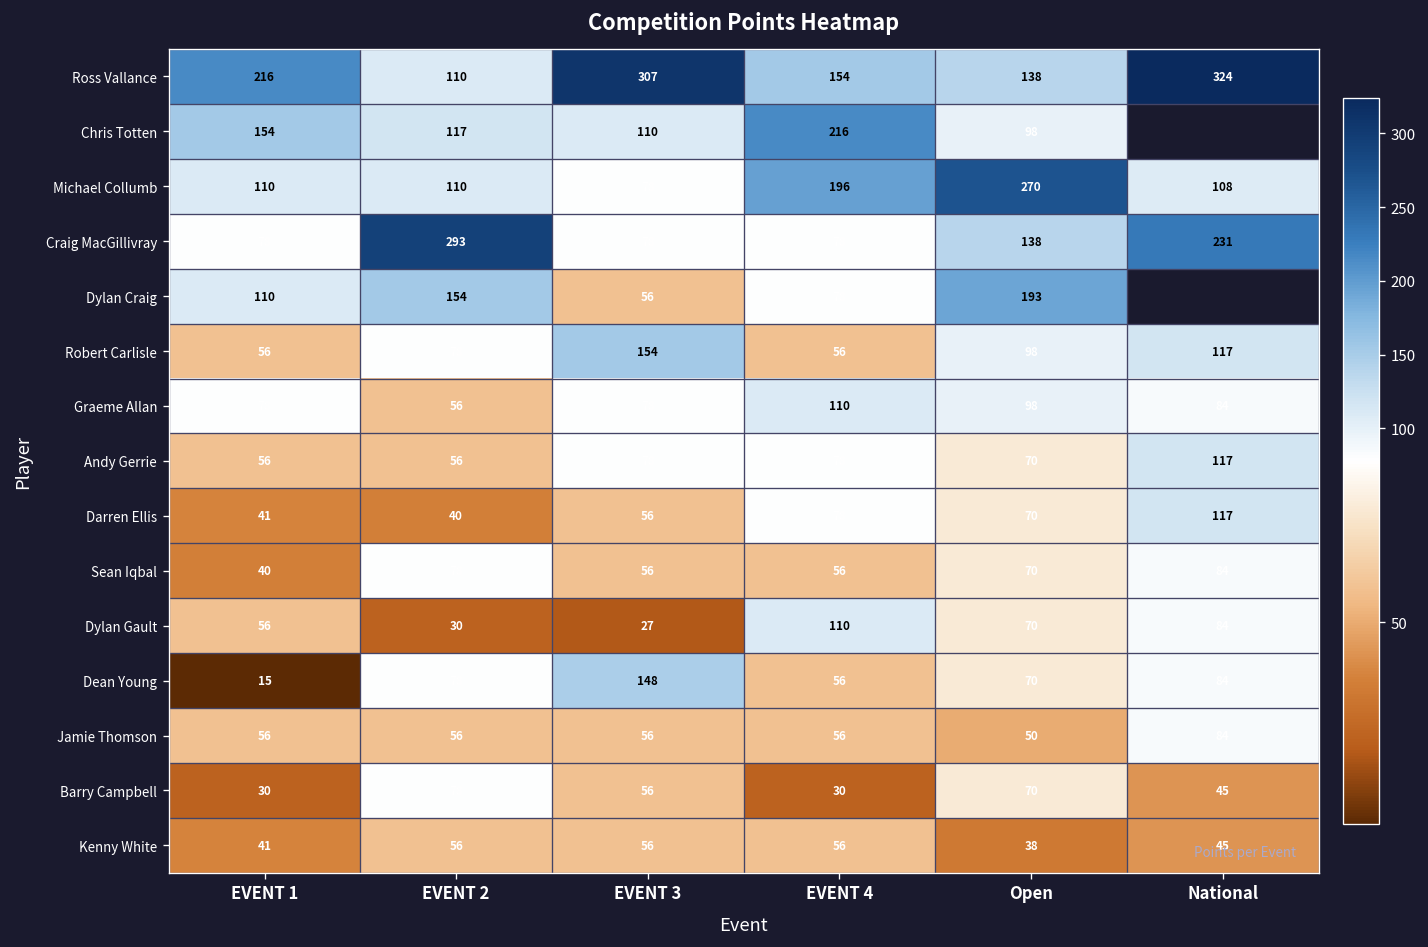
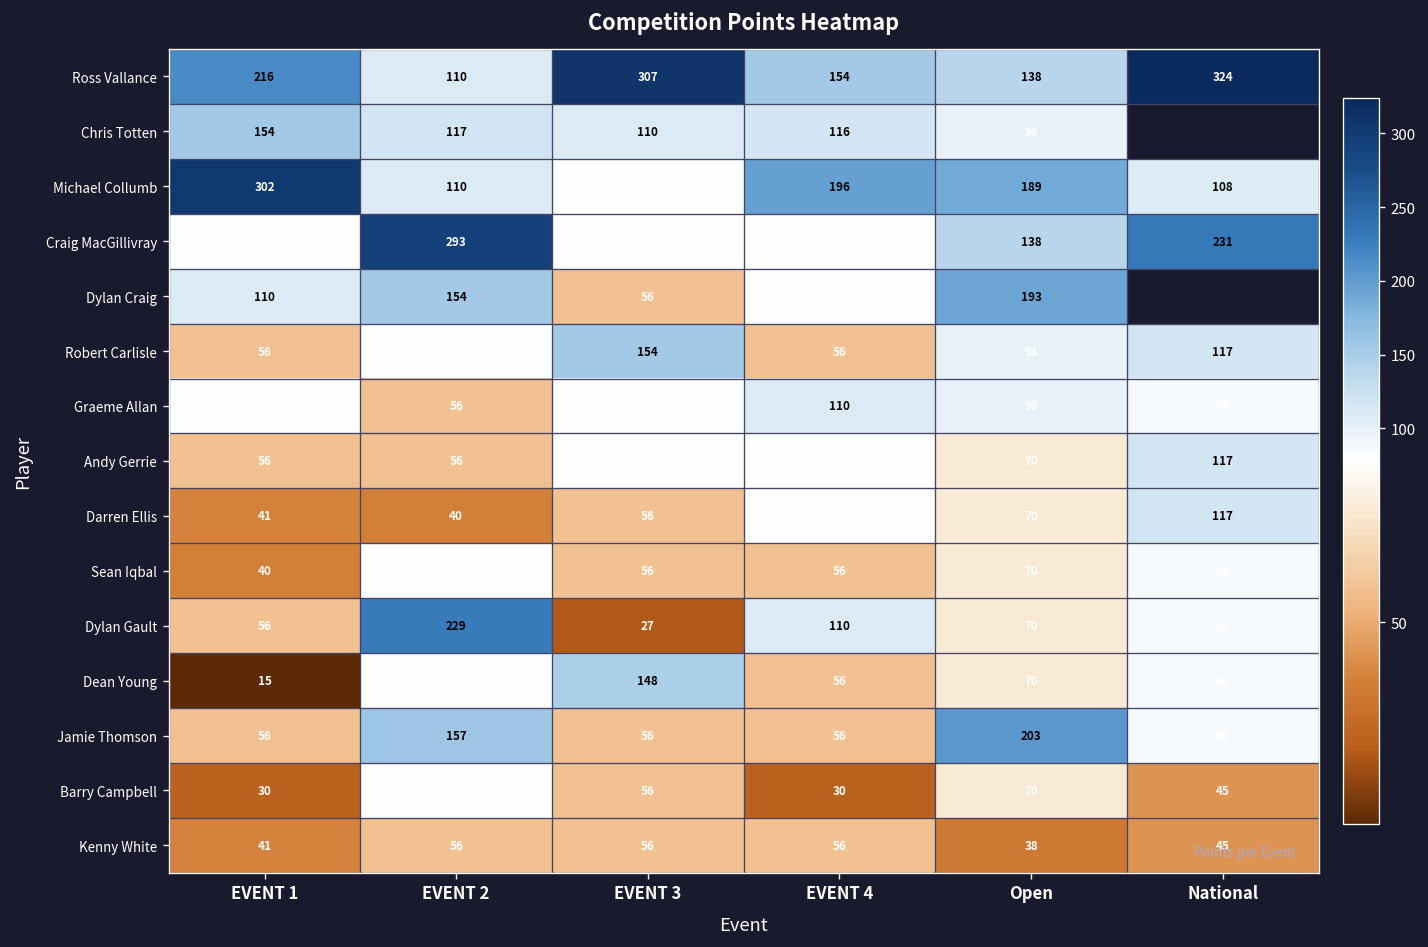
  {
    "Ross Vallance": {
      "EVENT 1": 216,
      "EVENT 2": 110,
      "EVENT 3": 307,
      "EVENT 4": 154,
      "Open": 138,
      "National": 324
    },
    "Chris Totten": {
      "EVENT 1": 154,
      "EVENT 2": 117,
      "EVENT 3": 110,
-     "EVENT 4": 216
+     "EVENT 4": 116
    },
    "Michael Collumb": {
-     "EVENT 1": 110,
+     "EVENT 1": 302,
      "EVENT 2": 110,
      "EVENT 4": 196,
-     "Open": 270,
+     "Open": 189,
      "National": 108
    },
    "Craig MacGillivray": {
      "EVENT 2": 293,
      "Open": 138,
      "National": 231
    },
    "Dylan Craig": {
      "EVENT 1": 110,
      "EVENT 2": 154,
      "EVENT 3": 56,
      "Open": 193
    },
    "Robert Carlisle": {
      "EVENT 1": 56,
      "EVENT 3": 154,
      "EVENT 4": 56,
      "National": 117
    },
    "Graeme Allan": {
      "EVENT 2": 56,
      "EVENT 4": 110
    },
    "Andy Gerrie": {
      "EVENT 1": 56,
      "EVENT 2": 56,
      "National": 117
    },
    "Darren Ellis": {
      "EVENT 1": 41,
      "EVENT 2": 40,
      "EVENT 3": 56,
      "National": 117
    },
    "Sean Iqbal": {
      "EVENT 1": 40,
      "EVENT 3": 56,
      "EVENT 4": 56
    },
    "Dylan Gault": {
      "EVENT 1": 56,
-     "EVENT 2": 30,
+     "EVENT 2": 229,
      "EVENT 3": 27,
      "EVENT 4": 110
    },
    "Dean Young": {
      "EVENT 1": 15,
      "EVENT 3": 148,
      "EVENT 4": 56
    },
    "Jamie Thomson": {
      "EVENT 1": 56,
-     "EVENT 2": 56,
+     "EVENT 2": 157,
      "EVENT 3": 56,
      "EVENT 4": 56,
-     "Open": 50
+     "Open": 203
    },
    "Barry Campbell": {
      "EVENT 1": 30,
      "EVENT 3": 56,
      "EVENT 4": 30,
      "National": 45
    },
    "Kenny White": {
      "EVENT 1": 41,
      "EVENT 2": 56,
      "EVENT 3": 56,
      "EVENT 4": 56,
      "Open": 38
    }
  }
